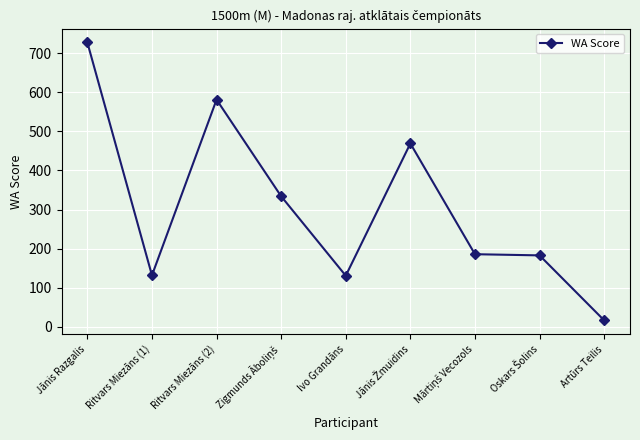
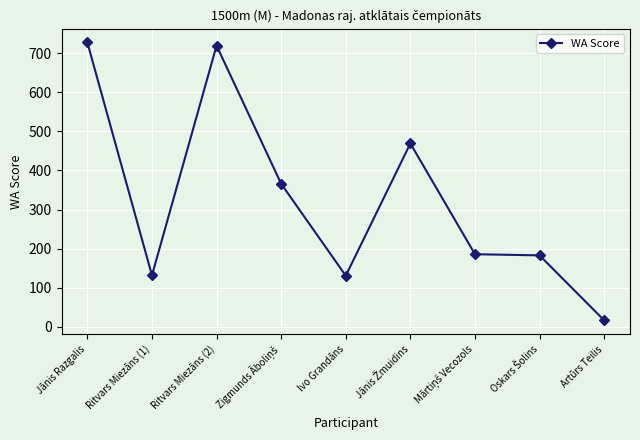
  {
    "Jānis Razgalis": 730,
    "Ritvars Miezāns (1)": 130,
-   "Ritvars Miezāns (2)": 580,
-   "Zigmunds Āboliņš": 330,
+   "Ritvars Miezāns (2)": 720,
+   "Zigmunds Āboliņš": 370,
    "Ivo Grandāns": 130,
    "Jānis Žmuidins": 470,
    "Mārtiņš Vecozols": 190,
    "Oskars Šolins": 180,
    "Artūrs Teilis": 20
  }
